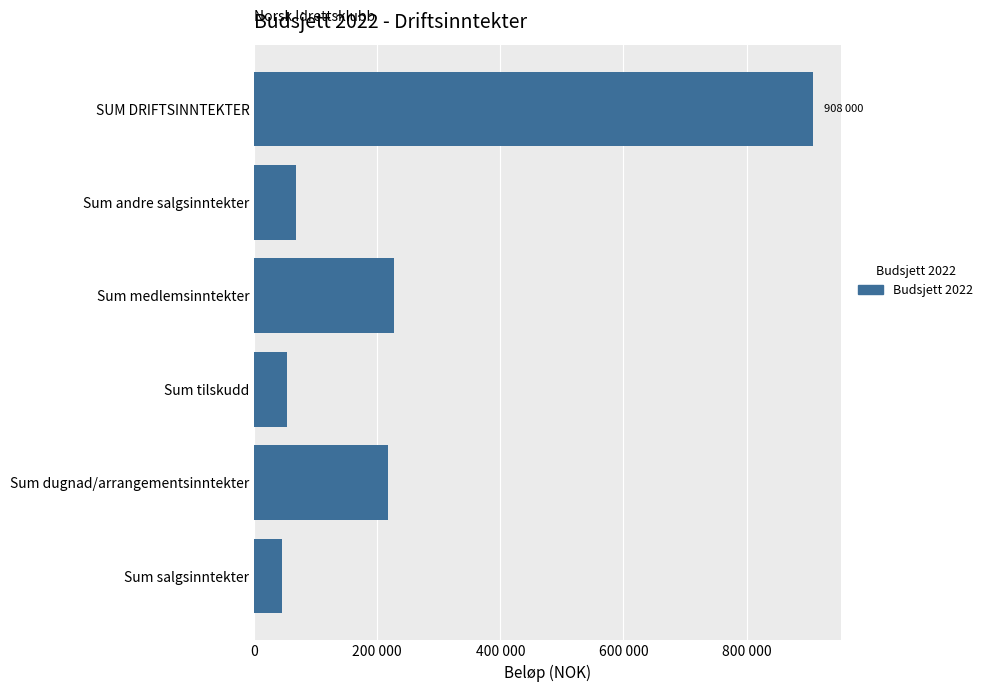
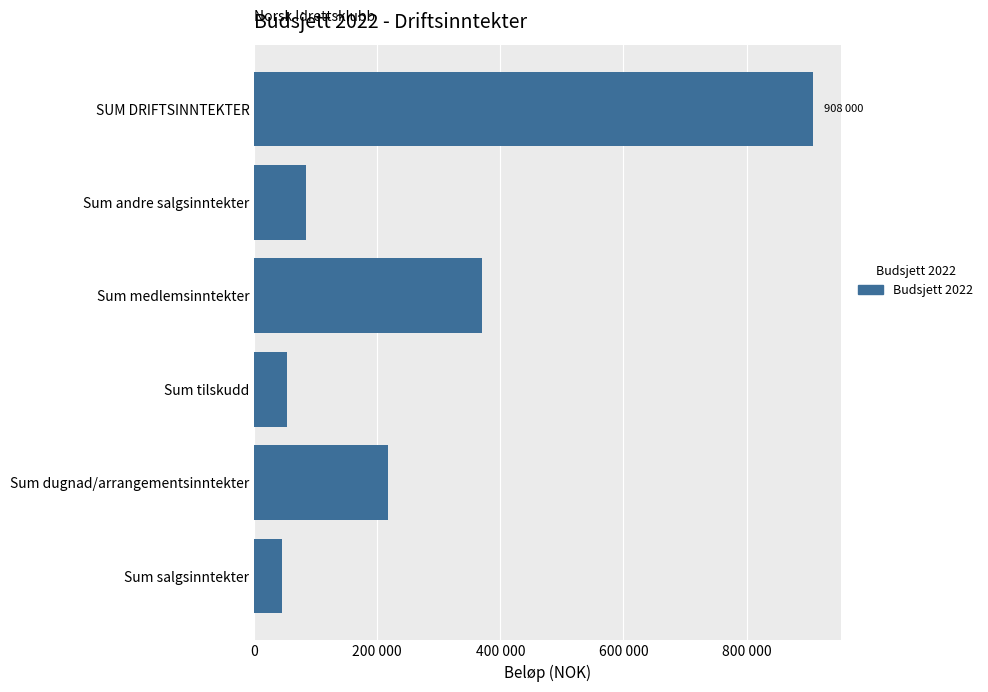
  {
-   "Sum andre salgsinntekter": 70000,
-   "Sum medlemsinntekter": 230000,
+   "Sum andre salgsinntekter": 80000,
+   "Sum medlemsinntekter": 370000,
    "Sum tilskudd": 50000,
    "Sum dugnad/arrangementsinntekter": 220000,
    "Sum salgsinntekter": 50000
  }
